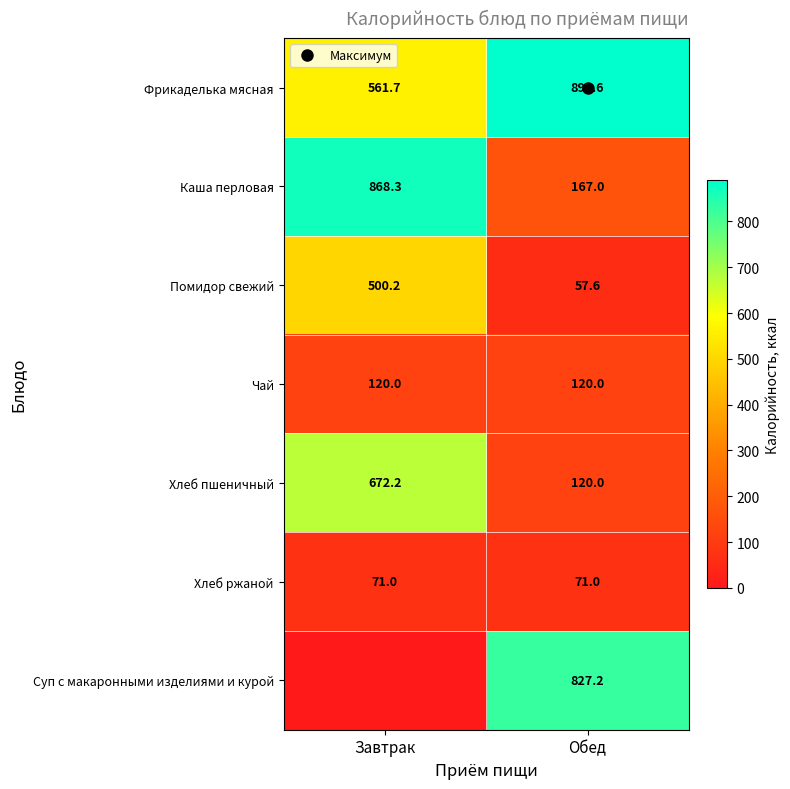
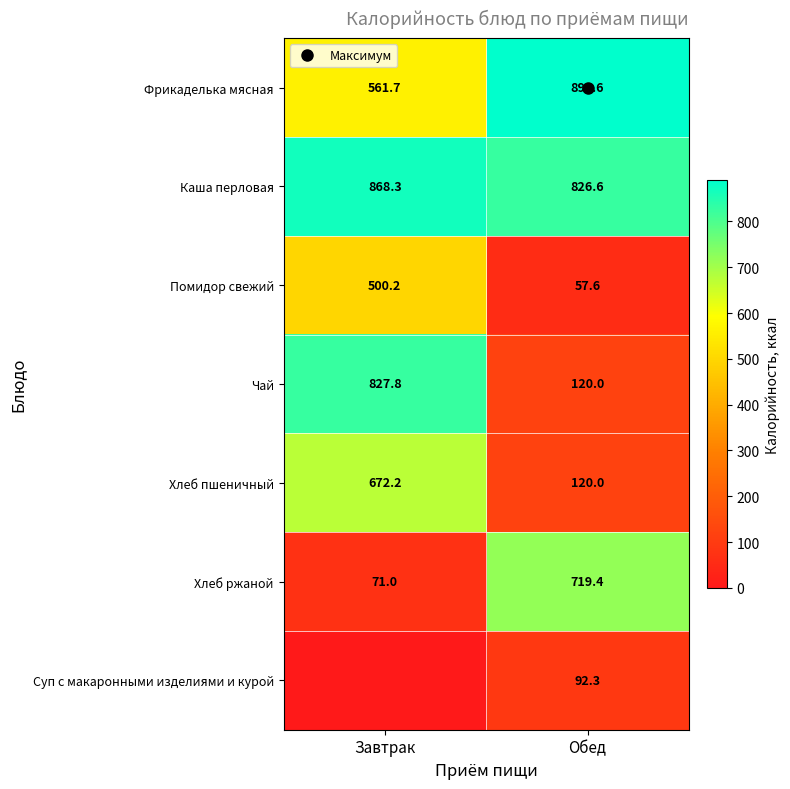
  {
    "Фрикаделька мясная": {
      "Завтрак": 561.7
    },
    "Каша перловая": {
      "Завтрак": 868.3,
-     "Обед": 167.0
+     "Обед": 826.6
    },
    "Помидор свежий": {
      "Завтрак": 500.2,
      "Обед": 57.6
    },
    "Чай": {
-     "Завтрак": 120.0,
+     "Завтрак": 827.8,
      "Обед": 120.0
    },
    "Хлеб пшеничный": {
      "Завтрак": 672.2,
      "Обед": 120.0
    },
    "Хлеб ржаной": {
      "Завтрак": 71.0,
-     "Обед": 71.0
+     "Обед": 719.4
    },
    "Суп с макаронными изделиями и курой": {
-     "Обед": 827.2
+     "Обед": 92.3
    }
  }
